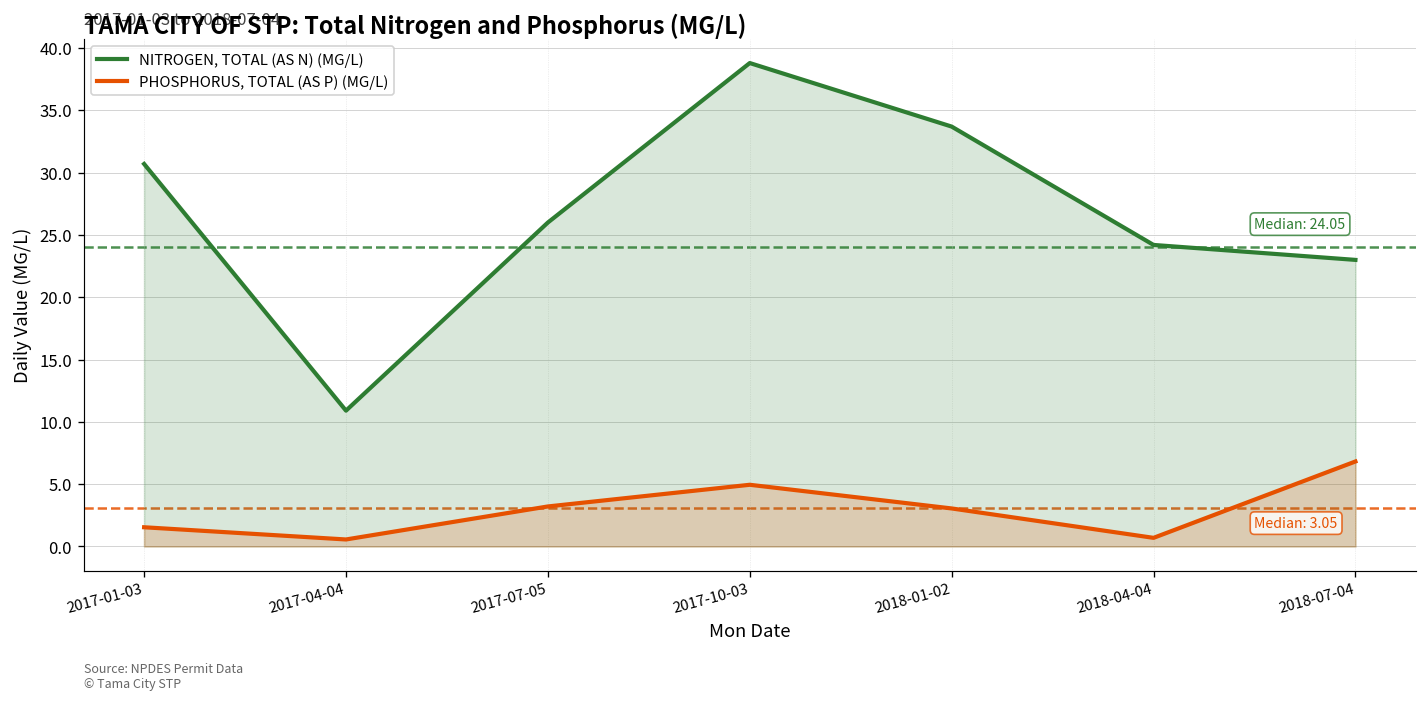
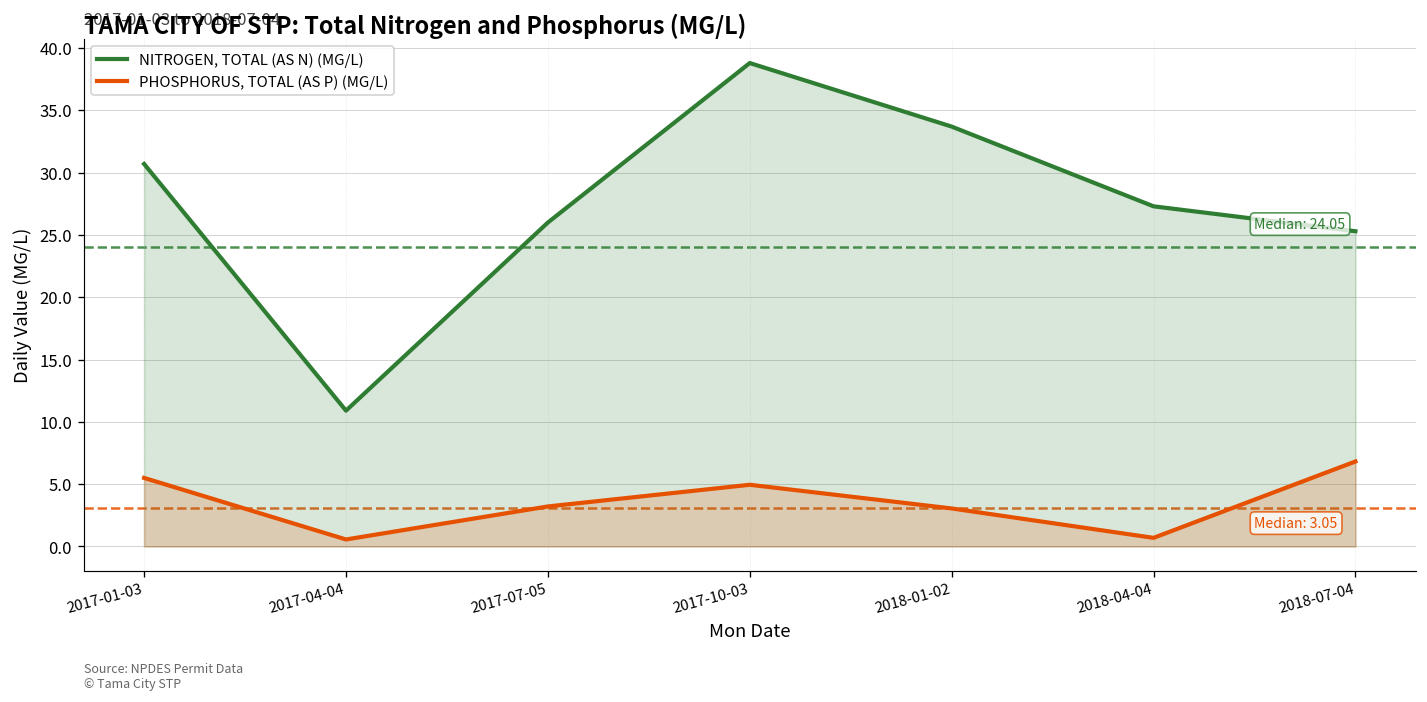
  {
    "NITROGEN, TOTAL (AS N) (MG/L)": {
      "2017-01-03": 30.7,
      "2017-04-04": 10.9,
      "2017-07-05": 26.0,
      "2017-10-03": 38.8,
      "2018-01-02": 33.7,
-     "2018-04-04": 24.2,
-     "2018-07-04": 23.0
+     "2018-04-04": 27.3,
+     "2018-07-04": 25.3
    },
    "PHOSPHORUS, TOTAL (AS P) (MG/L)": {
-     "2017-01-03": 1.5,
+     "2017-01-03": 5.5,
      "2017-04-04": 0.6,
      "2017-07-05": 3.2,
      "2017-10-03": 5.0,
      "2018-01-02": 3.1,
      "2018-04-04": 0.7,
      "2018-07-04": 6.8
    }
  }
